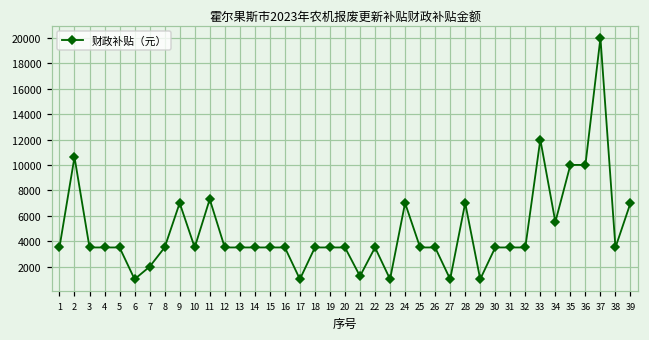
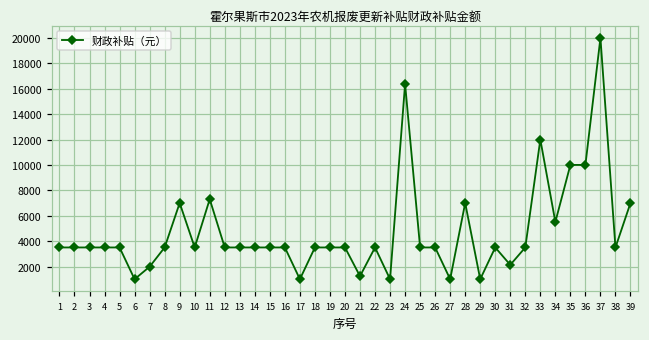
  {
    "1": 3500,
-   "2": 10600,
+   "2": 3500,
    "3": 3500,
    "4": 3500,
    "5": 3500,
    "6": 1000,
    "7": 2000,
    "8": 3500,
    "9": 7000,
    "10": 3500,
    "11": 7300,
    "12": 3500,
    "13": 3500,
    "14": 3500,
    "15": 3500,
    "16": 3500,
    "17": 1000,
    "18": 3500,
    "19": 3500,
    "20": 3500,
    "21": 1200,
    "22": 3500,
    "23": 1000,
-   "24": 7000,
+   "24": 16400,
    "25": 3500,
    "26": 3500,
    "27": 1000,
    "28": 7000,
    "29": 1000,
    "30": 3500,
-   "31": 3500,
+   "31": 2100,
    "32": 3500,
    "33": 12000,
    "34": 5500,
    "35": 10000,
    "36": 10000,
    "37": 20000,
    "38": 3500,
    "39": 7000
  }
